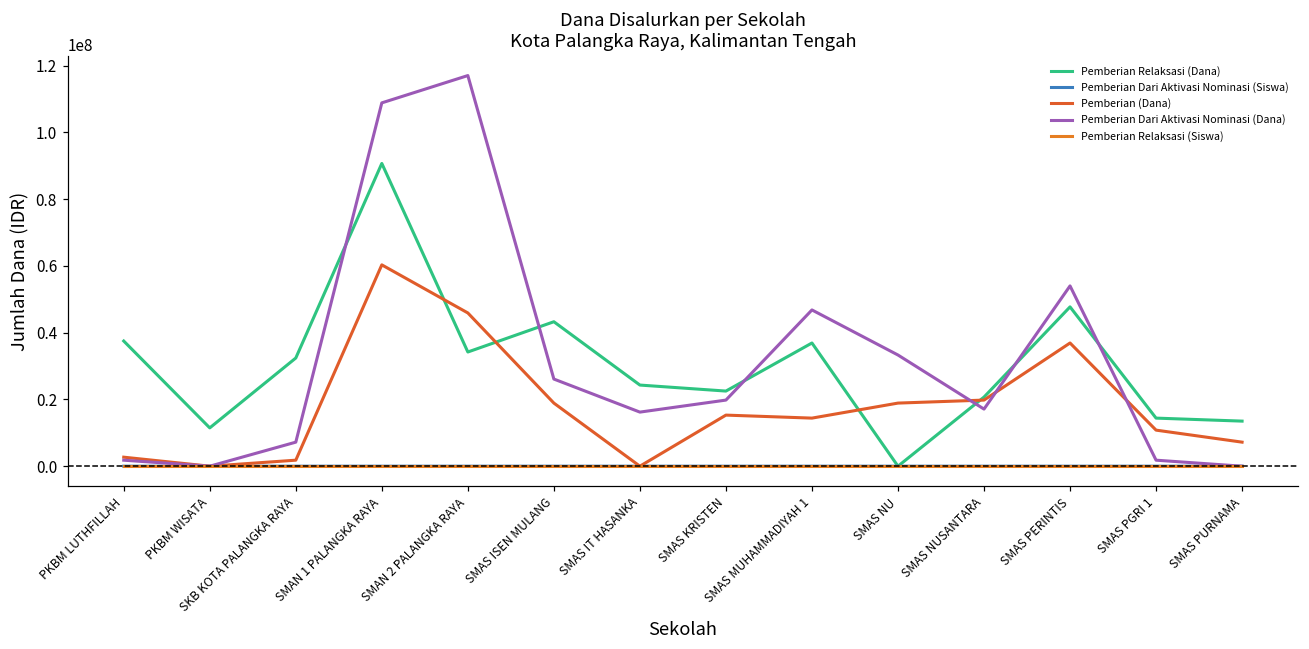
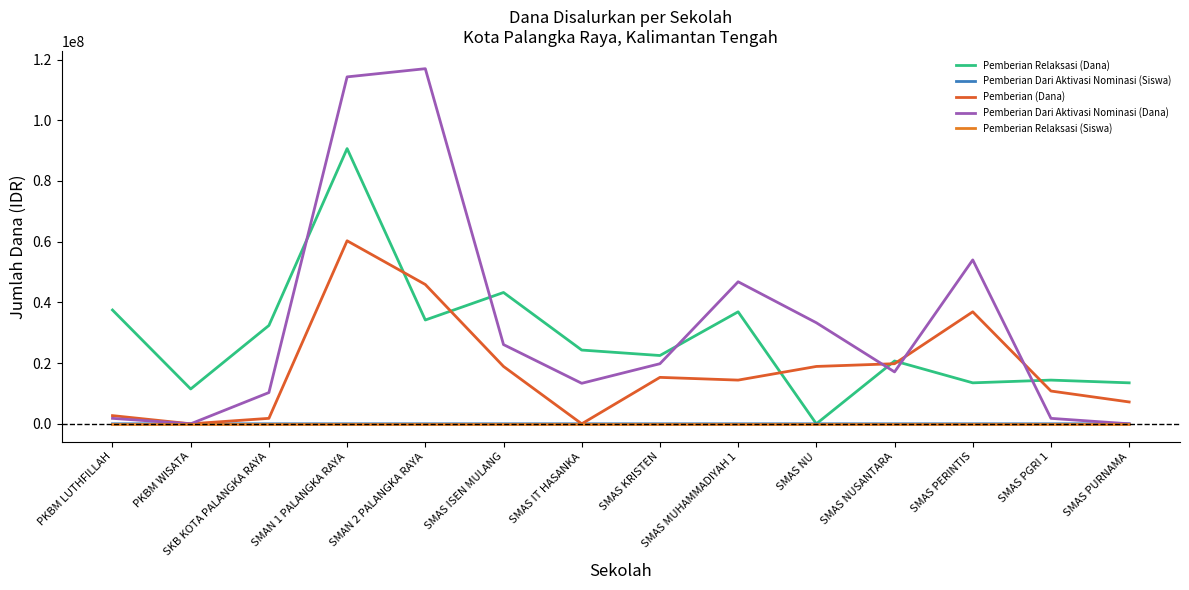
  {
    "Pemberian Relaksasi (Dana)": {
      "PKBM LUTHFILLAH": 37000000,
      "PKBM WISATA": 11000000,
      "SKB KOTA PALANGKA RAYA": 32000000,
      "SMAN 1 PALANGKA RAYA": 91000000,
      "SMAN 2 PALANGKA RAYA": 34000000,
      "SMAS ISEN MULANG": 43000000,
      "SMAS IT HASANKA": 24000000,
      "SMAS KRISTEN": 23000000,
      "SMAS MUHAMMADIYAH 1": 37000000,
      "SMAS NUSANTARA": 21000000,
-     "SMAS PERINTIS": 48000000,
+     "SMAS PERINTIS": 14000000,
      "SMAS PGRI 1": 14000000,
      "SMAS PURNAMA": 14000000
    },
    "Pemberian Dari Aktivasi Nominasi (Dana)": {
      "PKBM LUTHFILLAH": 2000000,
-     "SKB KOTA PALANGKA RAYA": 7000000,
-     "SMAN 1 PALANGKA RAYA": 109000000,
+     "SKB KOTA PALANGKA RAYA": 10000000,
+     "SMAN 1 PALANGKA RAYA": 114000000,
      "SMAN 2 PALANGKA RAYA": 117000000,
      "SMAS ISEN MULANG": 26000000,
-     "SMAS IT HASANKA": 16000000,
+     "SMAS IT HASANKA": 13000000,
      "SMAS KRISTEN": 20000000,
      "SMAS MUHAMMADIYAH 1": 47000000,
      "SMAS NU": 33000000,
      "SMAS NUSANTARA": 17000000,
      "SMAS PERINTIS": 54000000,
      "SMAS PGRI 1": 2000000
    }
  }
